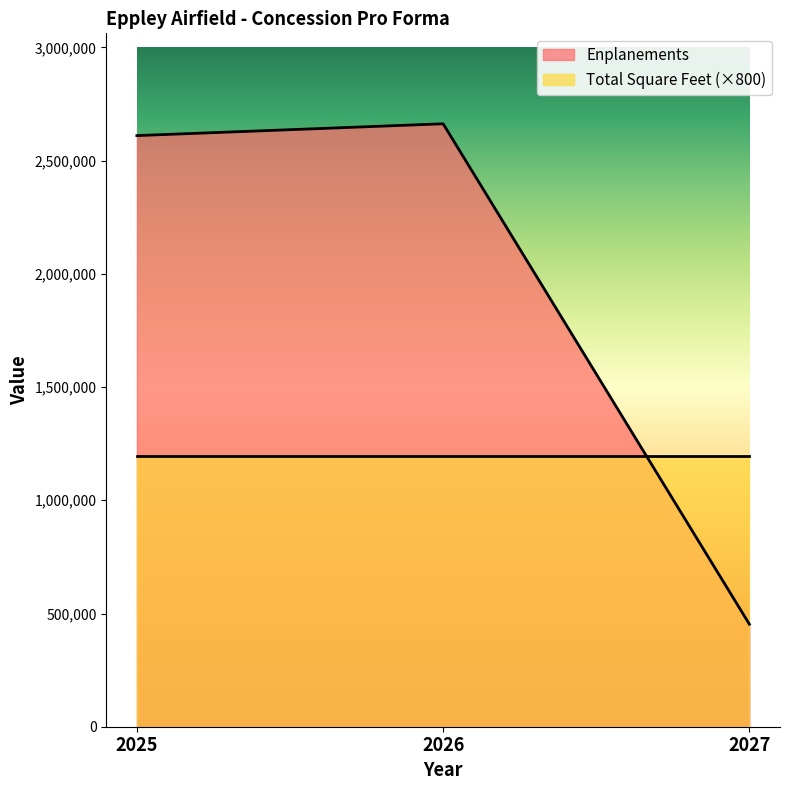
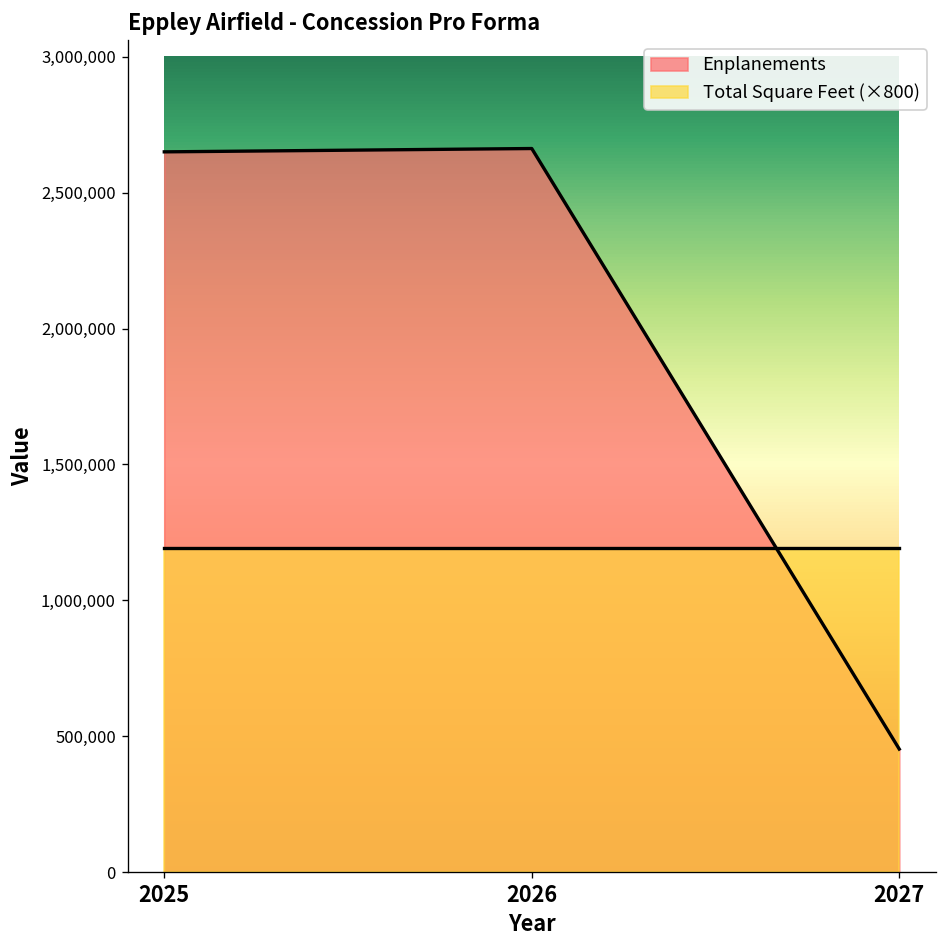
  {
    "Enplanements": {
-     "2025": "2,610,000",
+     "2025": "2,650,000",
      "2026": "2,660,000",
      "2027": "450,000"
    },
    "Total Square Feet (×800)": {
      "2025": "1,190,000",
      "2026": "1,190,000",
      "2027": "1,190,000"
    }
  }
